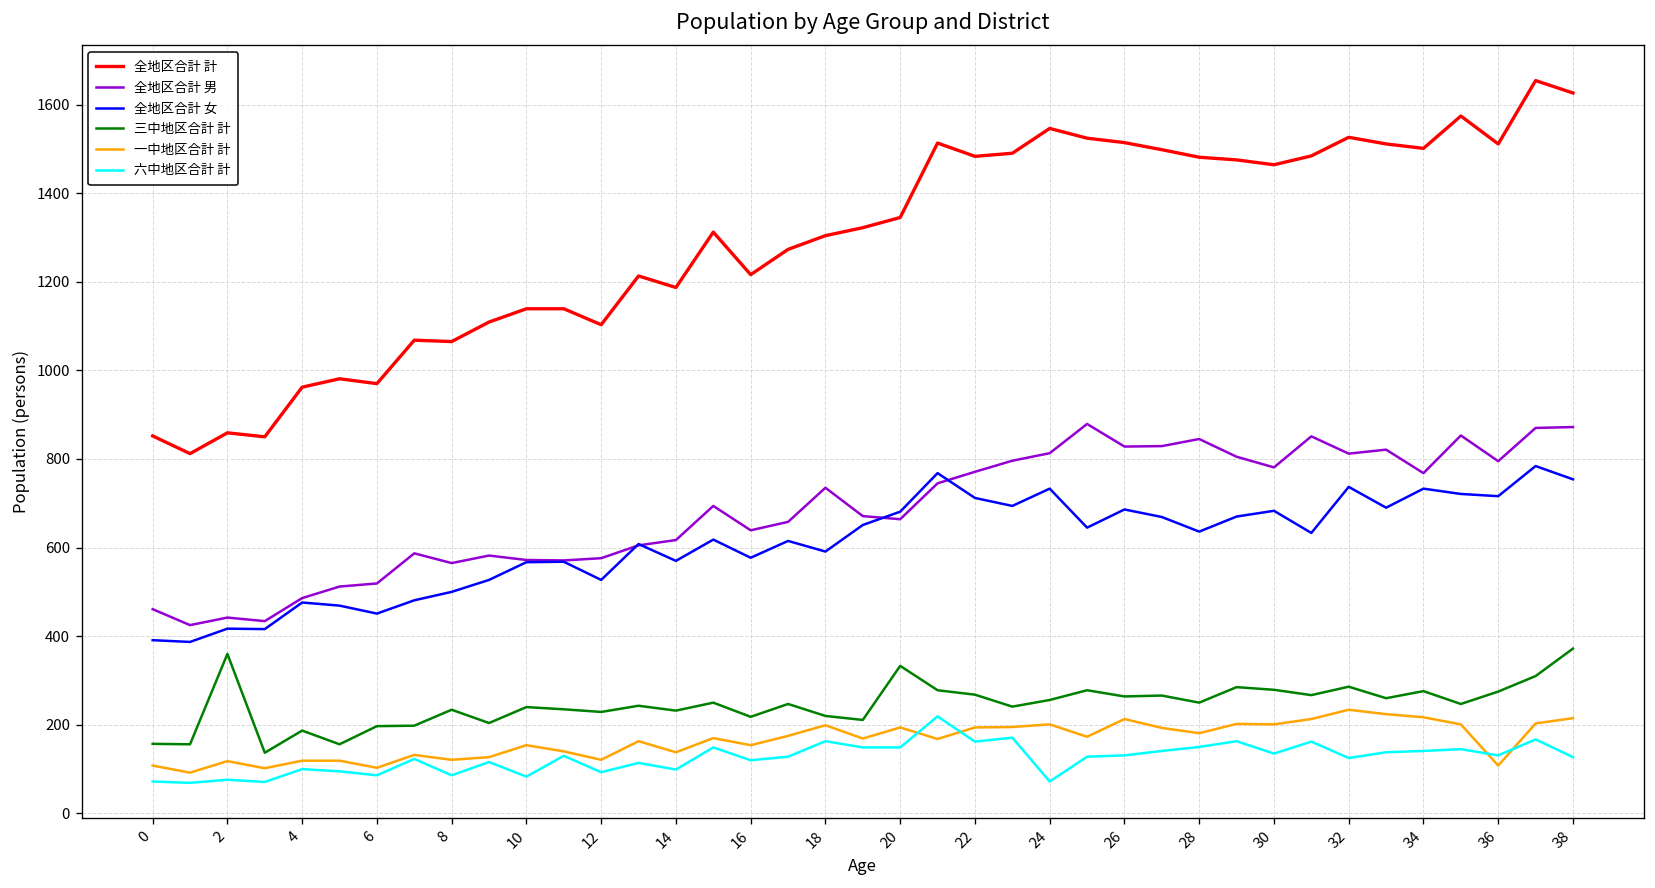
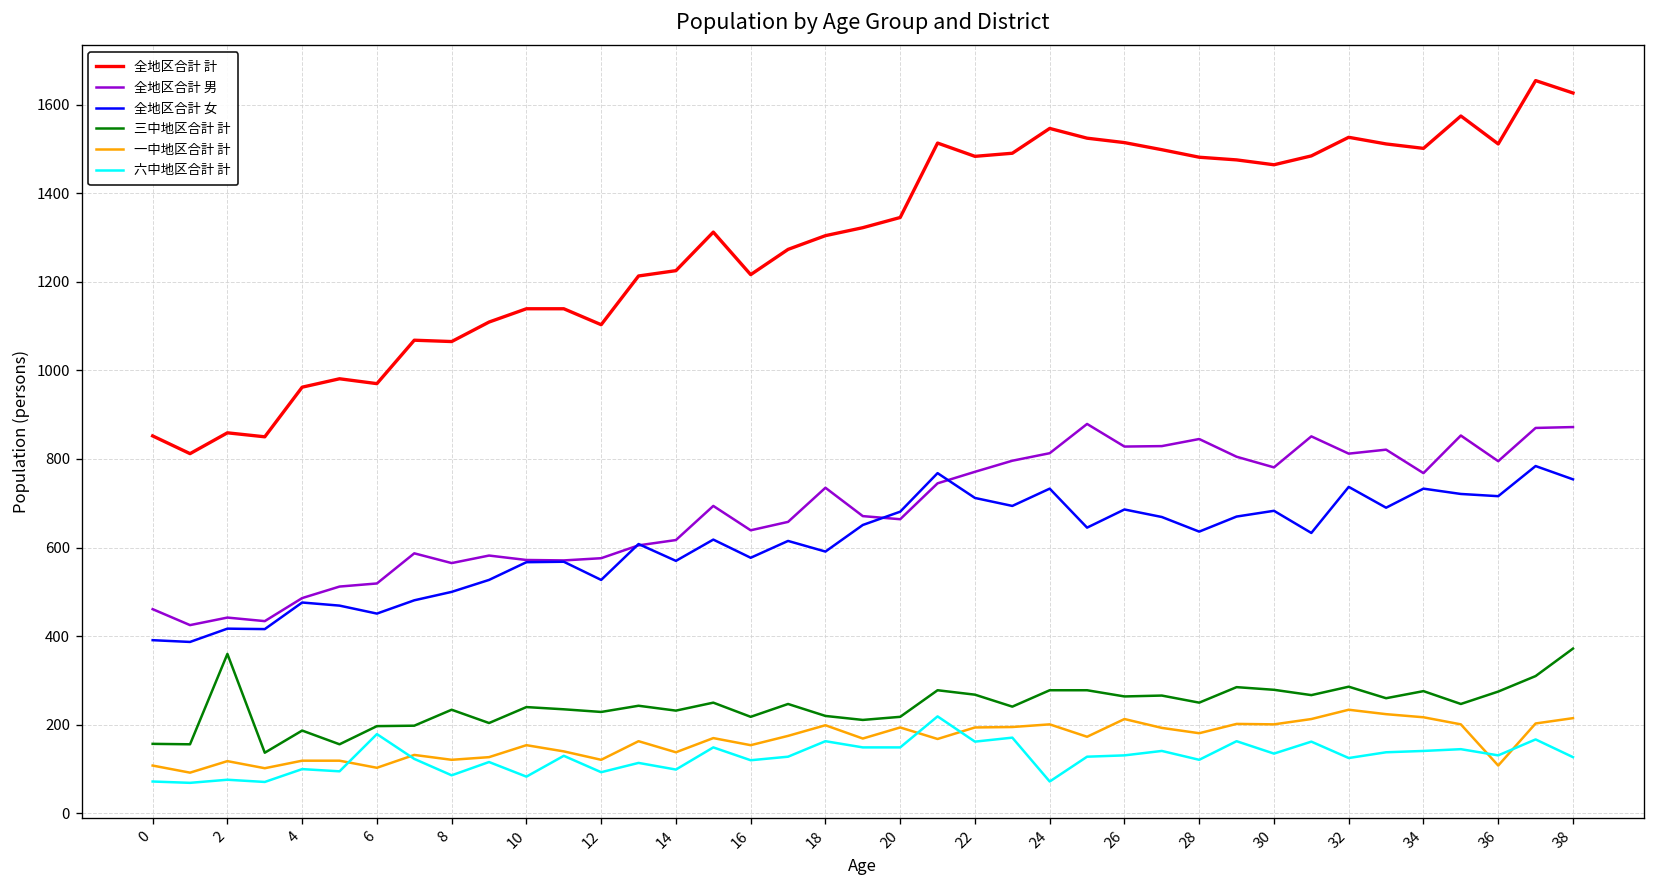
  {
    "全地区合計 計": {
      "0": 850,
      "2": 860,
      "4": 960,
      "6": 970,
      "8": 1070,
      "10": 1140,
      "12": 1100,
-     "14": 1190,
+     "14": 1230,
      "16": 1220,
      "18": 1300,
      "20": 1350,
      "22": 1480,
      "24": 1550,
      "26": 1510,
      "28": 1480,
      "30": 1460,
      "32": 1530,
      "34": 1500,
      "36": 1510,
      "38": 1630
    },
    "全地区合計 男": {
      "0": 460,
      "2": 440,
      "4": 490,
      "6": 520,
      "8": 570,
      "12": 580,
      "14": 620,
      "16": 640,
      "18": 740,
      "20": 660,
      "22": 770,
      "24": 810,
      "26": 830,
      "28": 850,
      "30": 780,
      "32": 810,
      "34": 770,
      "36": 800,
      "38": 870
    },
    "全地区合計 女": {
      "0": 390,
      "2": 420,
      "4": 480,
      "6": 450,
      "8": 500,
      "12": 530,
      "14": 570,
      "16": 580,
      "18": 590,
      "20": 680,
      "22": 710,
      "24": 730,
      "26": 690,
      "28": 640,
      "30": 680,
      "32": 740,
      "34": 730,
      "36": 720,
      "38": 750
    },
    "三中地区合計 計": {
      "0": 160,
      "2": 360,
      "4": 190,
      "6": 200,
      "8": 230,
      "10": 240,
      "12": 230,
      "14": 230,
      "16": 220,
      "18": 220,
-     "20": 330,
+     "20": 220,
      "22": 270,
-     "24": 260,
+     "24": 280,
      "26": 260,
      "28": 250,
      "30": 280,
      "32": 290,
      "34": 280,
      "36": 280,
      "38": 370
    },
    "一中地区合計 計": {
      "0": 110,
      "2": 120,
      "4": 120,
      "6": 100,
      "8": 120,
      "10": 150,
      "12": 120,
      "14": 140,
      "16": 150,
      "18": 200,
      "20": 190,
      "22": 190,
      "24": 200,
      "26": 210,
      "28": 180,
      "30": 200,
      "32": 230,
      "34": 220,
      "36": 110,
      "38": 220
    },
    "六中地区合計 計": {
      "0": 70,
      "2": 80,
      "4": 100,
-     "6": 90,
+     "6": 180,
      "8": 90,
      "10": 80,
      "12": 90,
      "14": 100,
      "16": 120,
      "18": 160,
      "20": 150,
      "22": 160,
      "24": 70,
      "26": 130,
-     "28": 150,
+     "28": 120,
      "30": 140,
      "32": 130,
      "34": 140,
      "36": 130,
      "38": 130
    }
  }
